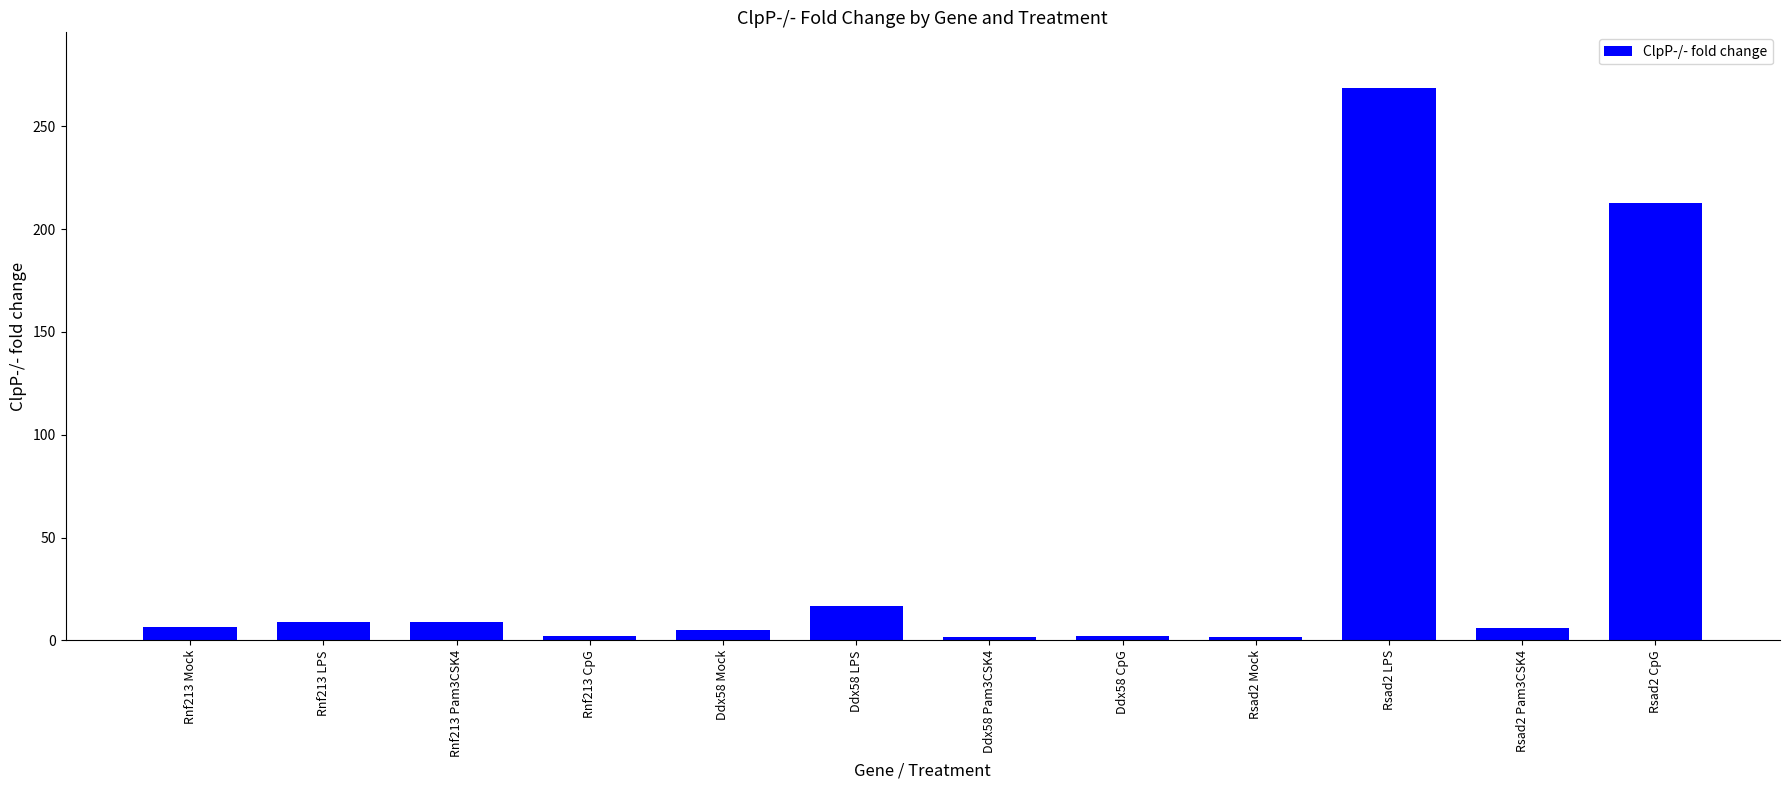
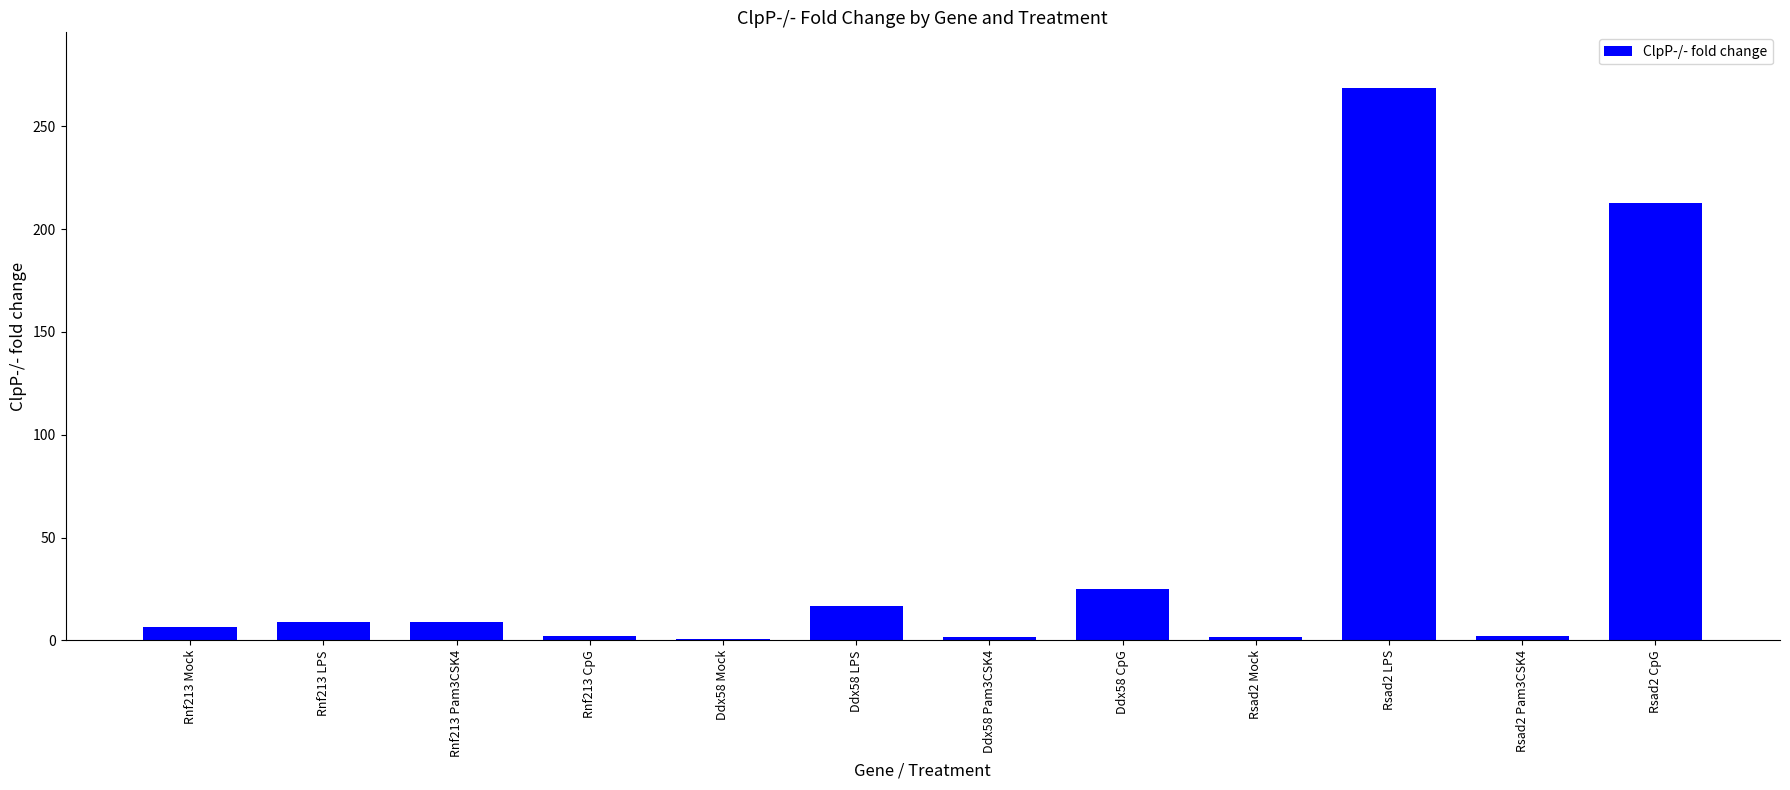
  {
    "Rnf213 Mock": 7,
    "Rnf213 LPS": 9,
    "Rnf213 Pam3CSK4": 9,
    "Rnf213 CpG": 2,
-   "Ddx58 Mock": 5,
+   "Ddx58 Mock": 1,
    "Ddx58 LPS": 17,
    "Ddx58 Pam3CSK4": 2,
-   "Ddx58 CpG": 2,
+   "Ddx58 CpG": 25,
    "Rsad2 Mock": 2,
    "Rsad2 LPS": 269,
-   "Rsad2 Pam3CSK4": 6,
+   "Rsad2 Pam3CSK4": 2,
    "Rsad2 CpG": 213
  }
